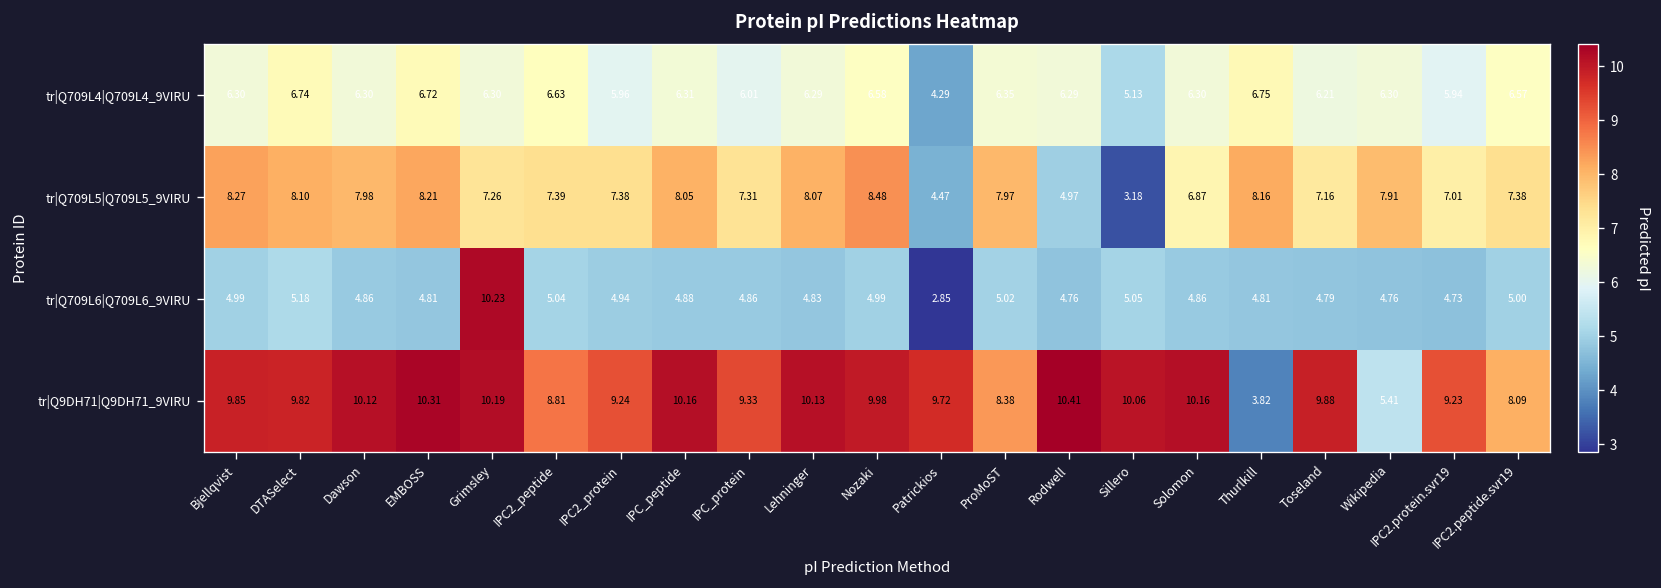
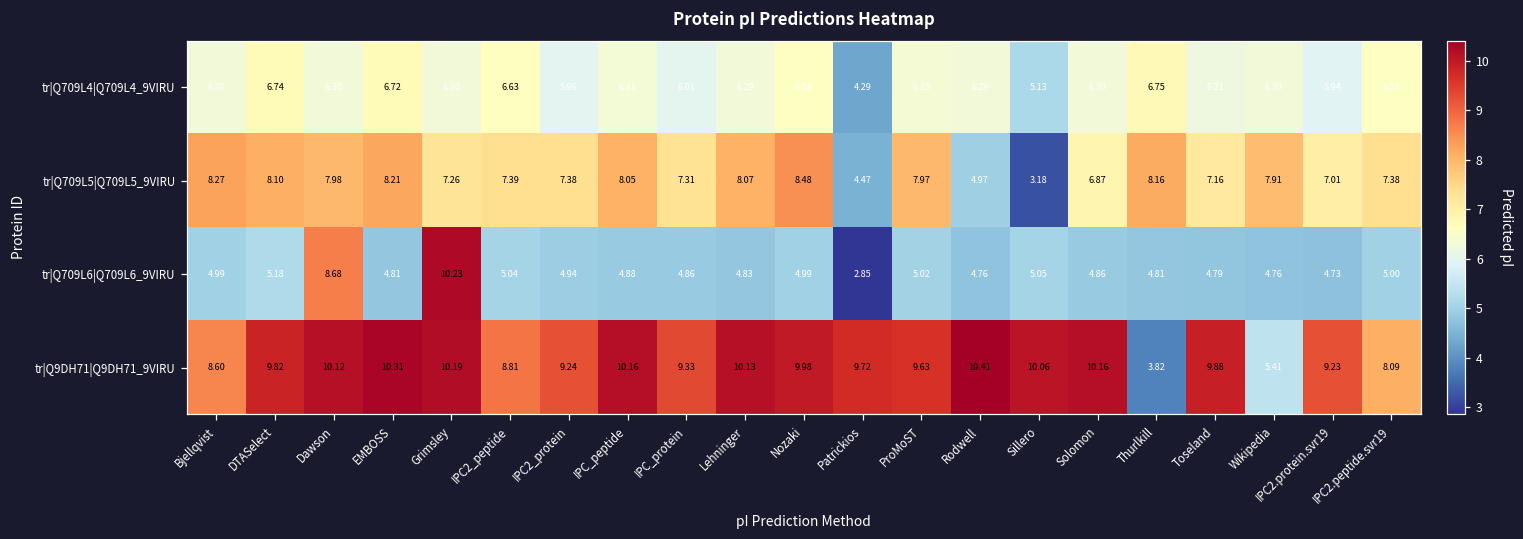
  {
    "tr|Q709L4|Q709L4_9VIRU": {
      "DTASelect": 6.74,
      "EMBOSS": 6.72,
      "IPC2_peptide": 6.63,
      "Nozaki": 6.58,
      "Patrickios": 4.29,
      "Sillero": 5.13,
      "Thurlkill": 6.75,
      "IPC2.peptide.svr19": 6.57
    },
    "tr|Q709L5|Q709L5_9VIRU": {
      "Bjellqvist": 8.27,
      "DTASelect": 8.10,
      "Dawson": 7.98,
      "EMBOSS": 8.21,
      "Grimsley": 7.26,
      "IPC2_peptide": 7.39,
      "IPC2_protein": 7.38,
      "IPC_peptide": 8.05,
      "IPC_protein": 7.31,
      "Lehninger": 8.07,
      "Nozaki": 8.48,
      "Patrickios": 4.47,
      "ProMoST": 7.97,
      "Rodwell": 4.97,
      "Sillero": 3.18,
      "Solomon": 6.87,
      "Thurlkill": 8.16,
      "Toseland": 7.16,
      "Wikipedia": 7.91,
      "IPC2.protein.svr19": 7.01,
      "IPC2.peptide.svr19": 7.38
    },
    "tr|Q709L6|Q709L6_9VIRU": {
      "Bjellqvist": 4.99,
      "DTASelect": 5.18,
-     "Dawson": 4.86,
+     "Dawson": 8.68,
      "EMBOSS": 4.81,
      "Grimsley": 10.23,
      "IPC2_peptide": 5.04,
      "IPC2_protein": 4.94,
      "IPC_peptide": 4.88,
      "IPC_protein": 4.86,
      "Lehninger": 4.83,
      "Nozaki": 4.99,
      "Patrickios": 2.85,
      "ProMoST": 5.02,
      "Rodwell": 4.76,
      "Sillero": 5.05,
      "Solomon": 4.86,
      "Thurlkill": 4.81,
      "Toseland": 4.79,
      "Wikipedia": 4.76,
      "IPC2.protein.svr19": 4.73,
      "IPC2.peptide.svr19": 5.00
    },
    "tr|Q9DH71|Q9DH71_9VIRU": {
-     "Bjellqvist": 9.85,
+     "Bjellqvist": 8.60,
      "DTASelect": 9.82,
      "Dawson": 10.12,
      "EMBOSS": 10.31,
      "Grimsley": 10.19,
      "IPC2_peptide": 8.81,
      "IPC2_protein": 9.24,
      "IPC_peptide": 10.16,
      "IPC_protein": 9.33,
      "Lehninger": 10.13,
      "Nozaki": 9.98,
      "Patrickios": 9.72,
-     "ProMoST": 8.38,
+     "ProMoST": 9.63,
      "Rodwell": 10.41,
      "Sillero": 10.06,
      "Solomon": 10.16,
      "Thurlkill": 3.82,
      "Toseland": 9.88,
      "Wikipedia": 5.41,
      "IPC2.protein.svr19": 9.23,
      "IPC2.peptide.svr19": 8.09
    }
  }
